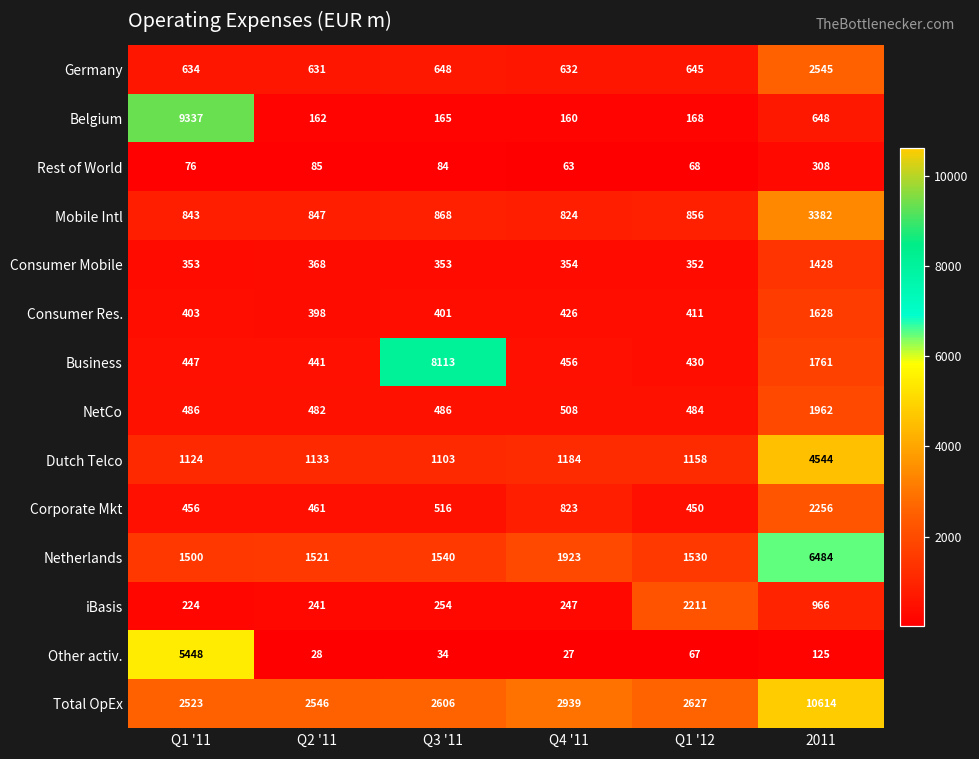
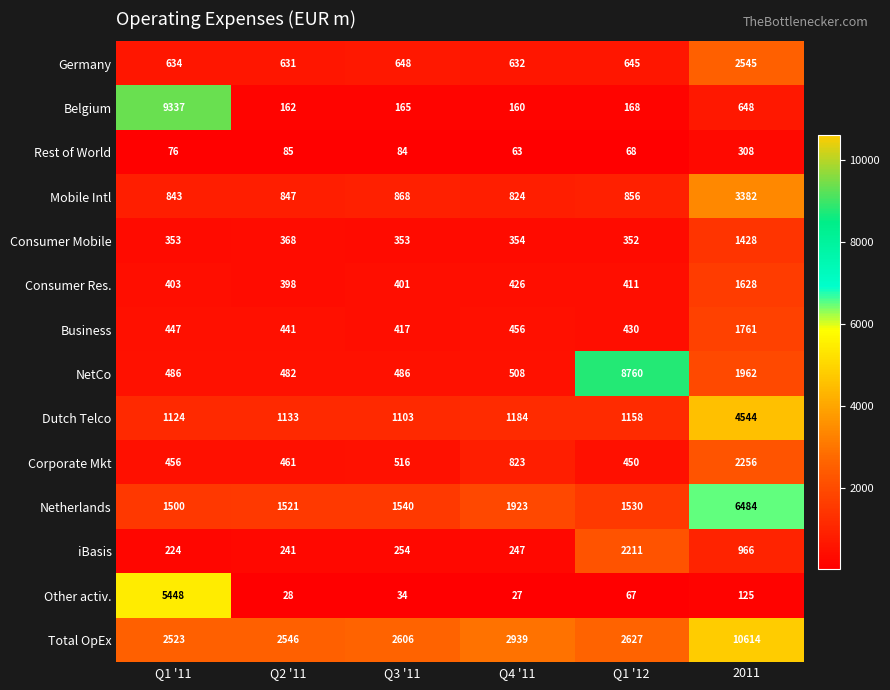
  {
    "Germany": {
      "Q1 '11": 634,
      "Q2 '11": 631,
      "Q3 '11": 648,
      "Q4 '11": 632,
      "Q1 '12": 645,
      "2011": 2545
    },
    "Belgium": {
      "Q1 '11": 9337,
      "Q2 '11": 162,
      "Q3 '11": 165,
      "Q4 '11": 160,
      "Q1 '12": 168,
      "2011": 648
    },
    "Rest of World": {
      "Q1 '11": 76,
      "Q2 '11": 85,
      "Q3 '11": 84,
      "Q4 '11": 63,
      "Q1 '12": 68,
      "2011": 308
    },
    "Mobile Intl": {
      "Q1 '11": 843,
      "Q2 '11": 847,
      "Q3 '11": 868,
      "Q4 '11": 824,
      "Q1 '12": 856,
      "2011": 3382
    },
    "Consumer Mobile": {
      "Q1 '11": 353,
      "Q2 '11": 368,
      "Q3 '11": 353,
      "Q4 '11": 354,
      "Q1 '12": 352,
      "2011": 1428
    },
    "Consumer Res.": {
      "Q1 '11": 403,
      "Q2 '11": 398,
      "Q3 '11": 401,
      "Q4 '11": 426,
      "Q1 '12": 411,
      "2011": 1628
    },
    "Business": {
      "Q1 '11": 447,
      "Q2 '11": 441,
-     "Q3 '11": 8113,
+     "Q3 '11": 417,
      "Q4 '11": 456,
      "Q1 '12": 430,
      "2011": 1761
    },
    "NetCo": {
      "Q1 '11": 486,
      "Q2 '11": 482,
      "Q3 '11": 486,
      "Q4 '11": 508,
-     "Q1 '12": 484,
+     "Q1 '12": 8760,
      "2011": 1962
    },
    "Dutch Telco": {
      "Q1 '11": 1124,
      "Q2 '11": 1133,
      "Q3 '11": 1103,
      "Q4 '11": 1184,
      "Q1 '12": 1158,
      "2011": 4544
    },
    "Corporate Mkt": {
      "Q1 '11": 456,
      "Q2 '11": 461,
      "Q3 '11": 516,
      "Q4 '11": 823,
      "Q1 '12": 450,
      "2011": 2256
    },
    "Netherlands": {
      "Q1 '11": 1500,
      "Q2 '11": 1521,
      "Q3 '11": 1540,
      "Q4 '11": 1923,
      "Q1 '12": 1530,
      "2011": 6484
    },
    "iBasis": {
      "Q1 '11": 224,
      "Q2 '11": 241,
      "Q3 '11": 254,
      "Q4 '11": 247,
      "Q1 '12": 2211,
      "2011": 966
    },
    "Other activ.": {
      "Q1 '11": 5448,
      "Q2 '11": 28,
      "Q3 '11": 34,
      "Q4 '11": 27,
      "Q1 '12": 67,
      "2011": 125
    },
    "Total OpEx": {
      "Q1 '11": 2523,
      "Q2 '11": 2546,
      "Q3 '11": 2606,
      "Q4 '11": 2939,
      "Q1 '12": 2627,
      "2011": 10614
    }
  }
